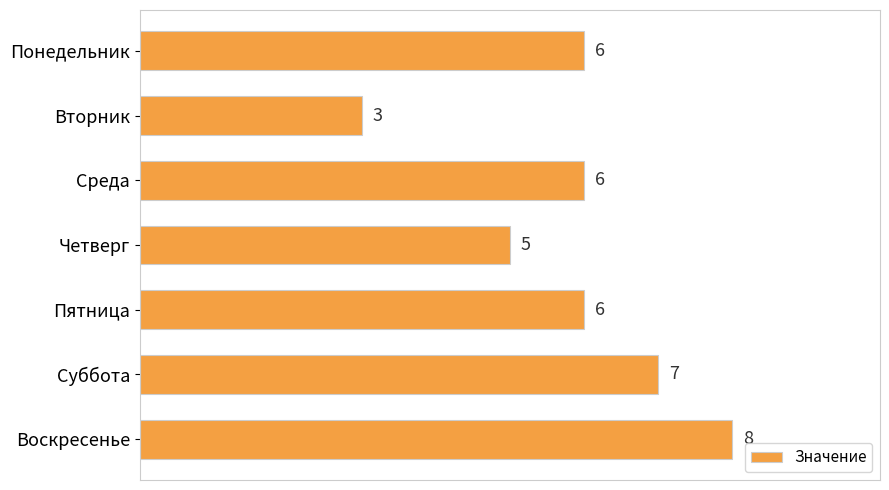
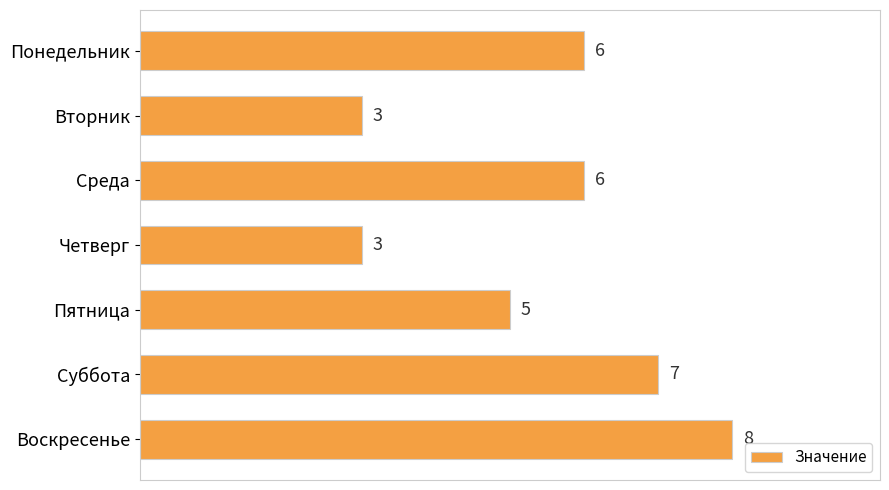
  {
    "Понедельник": 6,
    "Вторник": 3,
    "Среда": 6,
-   "Четверг": 5,
-   "Пятница": 6,
+   "Четверг": 3,
+   "Пятница": 5,
    "Суббота": 7
  }
